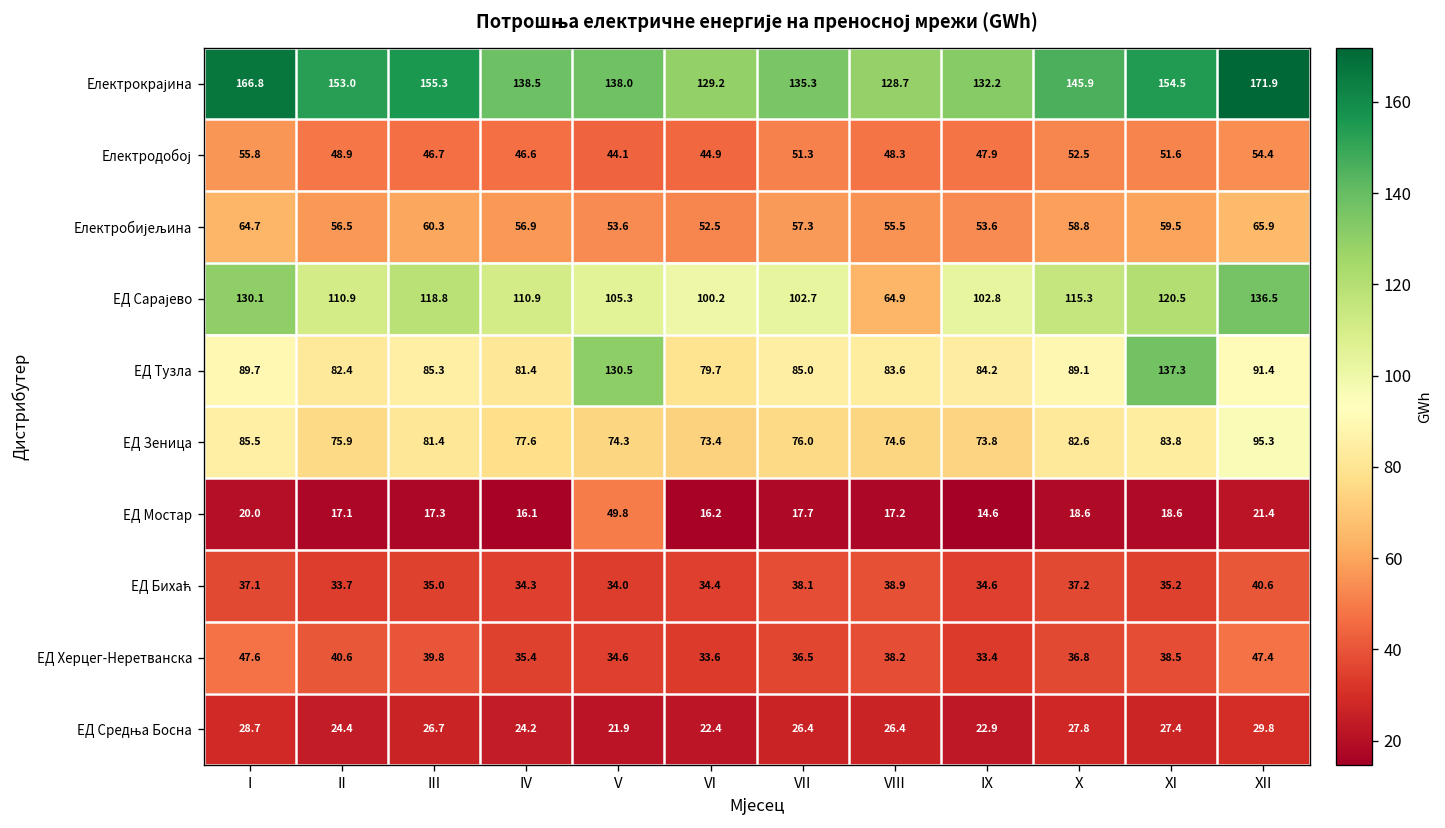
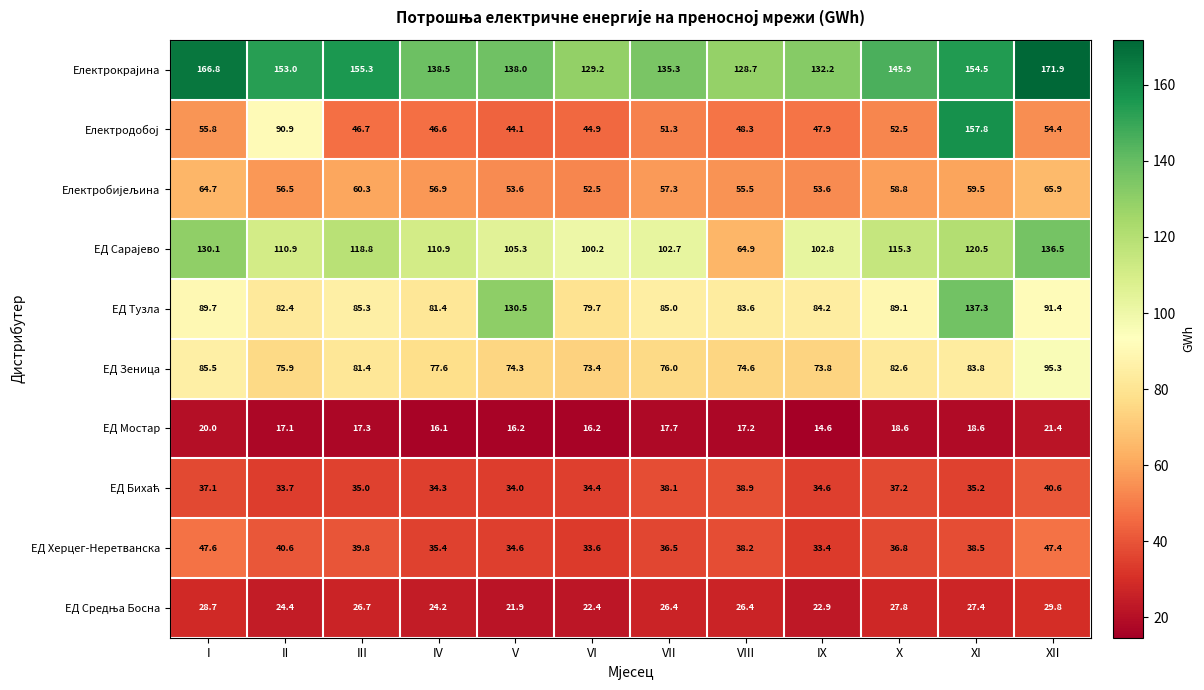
  {
    "Електрокрајина": {
      "I": 166.8,
      "II": 153.0,
      "III": 155.3,
      "IV": 138.5,
      "V": 138.0,
      "VI": 129.2,
      "VII": 135.3,
      "VIII": 128.7,
      "IX": 132.2,
      "X": 145.9,
      "XI": 154.5,
      "XII": 171.9
    },
    "Електродобој": {
      "I": 55.8,
-     "II": 48.9,
+     "II": 90.9,
      "III": 46.7,
      "IV": 46.6,
      "V": 44.1,
      "VI": 44.9,
      "VII": 51.3,
      "VIII": 48.3,
      "IX": 47.9,
      "X": 52.5,
-     "XI": 51.6,
+     "XI": 157.8,
      "XII": 54.4
    },
    "Електробијељина": {
      "I": 64.7,
      "II": 56.5,
      "III": 60.3,
      "IV": 56.9,
      "V": 53.6,
      "VI": 52.5,
      "VII": 57.3,
      "VIII": 55.5,
      "IX": 53.6,
      "X": 58.8,
      "XI": 59.5,
      "XII": 65.9
    },
    "ЕД Сарајево": {
      "I": 130.1,
      "II": 110.9,
      "III": 118.8,
      "IV": 110.9,
      "V": 105.3,
      "VI": 100.2,
      "VII": 102.7,
      "VIII": 64.9,
      "IX": 102.8,
      "X": 115.3,
      "XI": 120.5,
      "XII": 136.5
    },
    "ЕД Тузла": {
      "I": 89.7,
      "II": 82.4,
      "III": 85.3,
      "IV": 81.4,
      "V": 130.5,
      "VI": 79.7,
      "VII": 85.0,
      "VIII": 83.6,
      "IX": 84.2,
      "X": 89.1,
      "XI": 137.3,
      "XII": 91.4
    },
    "ЕД Зеница": {
      "I": 85.5,
      "II": 75.9,
      "III": 81.4,
      "IV": 77.6,
      "V": 74.3,
      "VI": 73.4,
      "VII": 76.0,
      "VIII": 74.6,
      "IX": 73.8,
      "X": 82.6,
      "XI": 83.8,
      "XII": 95.3
    },
    "ЕД Мостар": {
      "I": 20.0,
      "II": 17.1,
      "III": 17.3,
      "IV": 16.1,
-     "V": 49.8,
+     "V": 16.2,
      "VI": 16.2,
      "VII": 17.7,
      "VIII": 17.2,
      "IX": 14.6,
      "X": 18.6,
      "XI": 18.6,
      "XII": 21.4
    },
    "ЕД Бихаћ": {
      "I": 37.1,
      "II": 33.7,
      "III": 35.0,
      "IV": 34.3,
      "V": 34.0,
      "VI": 34.4,
      "VII": 38.1,
      "VIII": 38.9,
      "IX": 34.6,
      "X": 37.2,
      "XI": 35.2,
      "XII": 40.6
    },
    "ЕД Херцег-Неретванска": {
      "I": 47.6,
      "II": 40.6,
      "III": 39.8,
      "IV": 35.4,
      "V": 34.6,
      "VI": 33.6,
      "VII": 36.5,
      "VIII": 38.2,
      "IX": 33.4,
      "X": 36.8,
      "XI": 38.5,
      "XII": 47.4
    },
    "ЕД Средња Босна": {
      "I": 28.7,
      "II": 24.4,
      "III": 26.7,
      "IV": 24.2,
      "V": 21.9,
      "VI": 22.4,
      "VII": 26.4,
      "VIII": 26.4,
      "IX": 22.9,
      "X": 27.8,
      "XI": 27.4,
      "XII": 29.8
    }
  }
